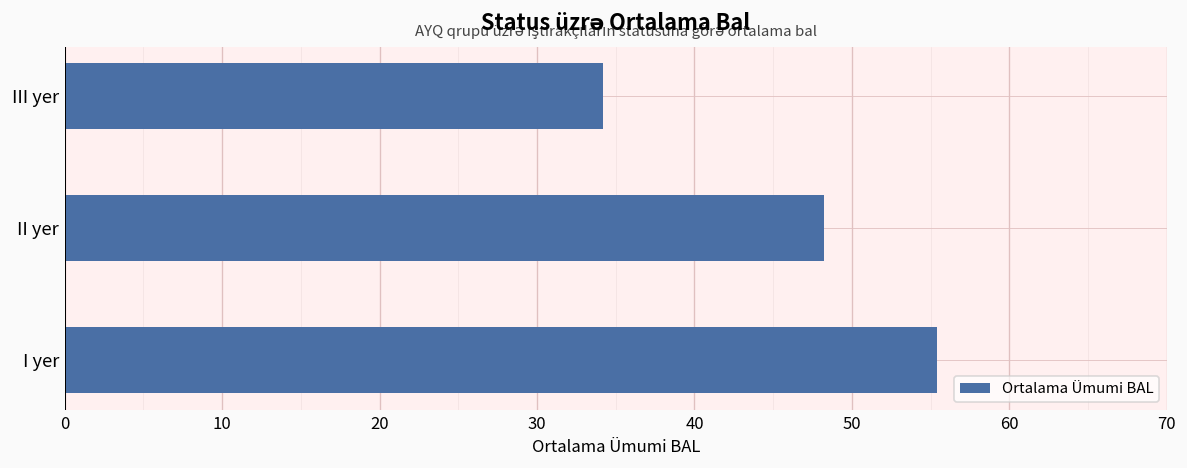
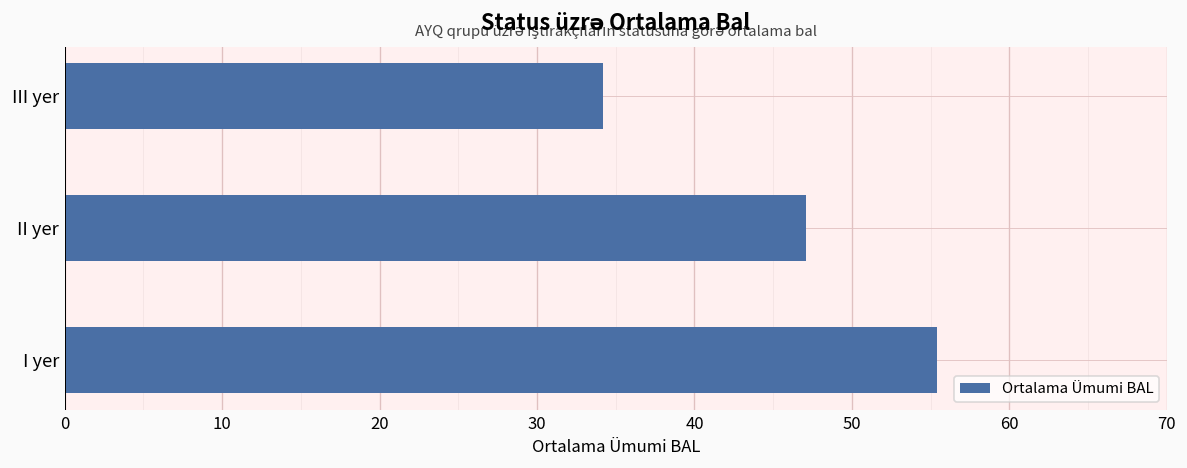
  {
    "III yer": 34.2,
-   "II yer": 48.2,
+   "II yer": 47.1,
    "I yer": 55.4
  }
